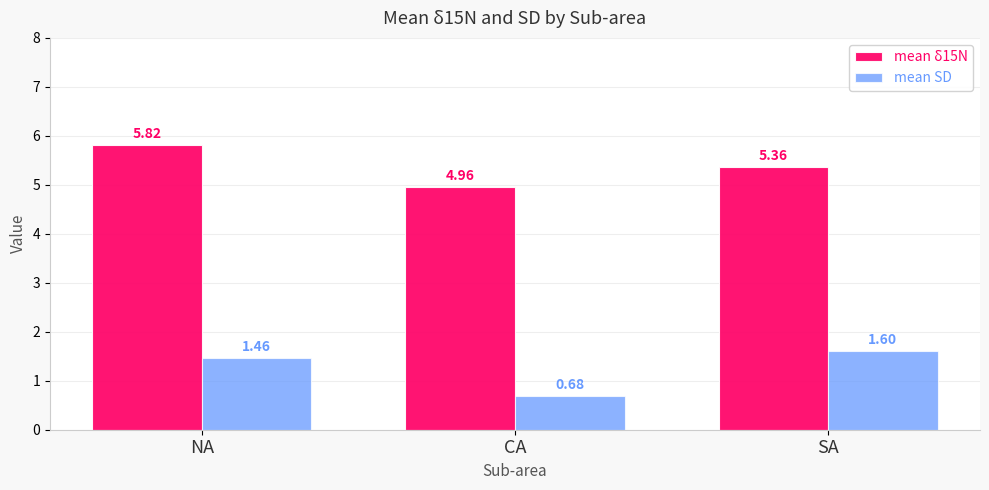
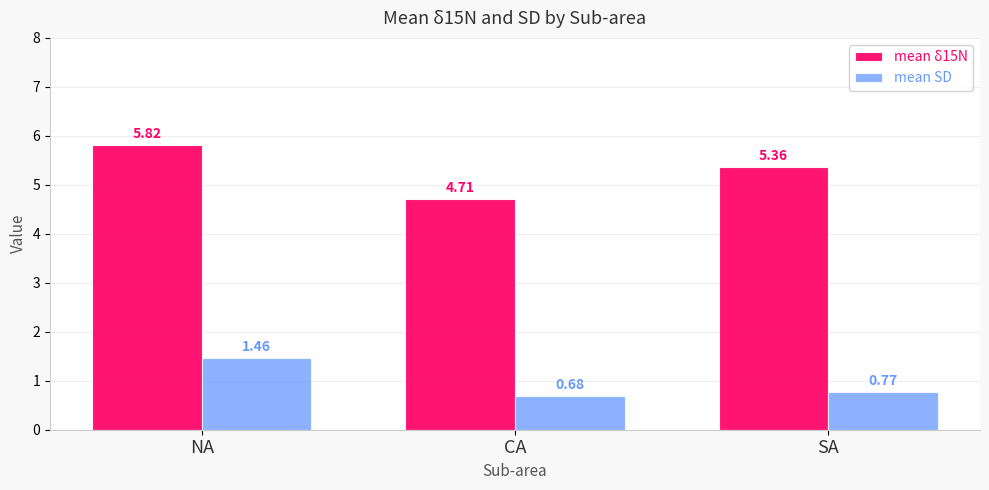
  {
    "mean δ15N": {
      "NA": 5.82,
-     "CA": 4.96,
+     "CA": 4.71,
      "SA": 5.36
    },
    "mean SD": {
      "NA": 1.46,
      "CA": 0.68,
-     "SA": 1.60
+     "SA": 0.77
    }
  }
